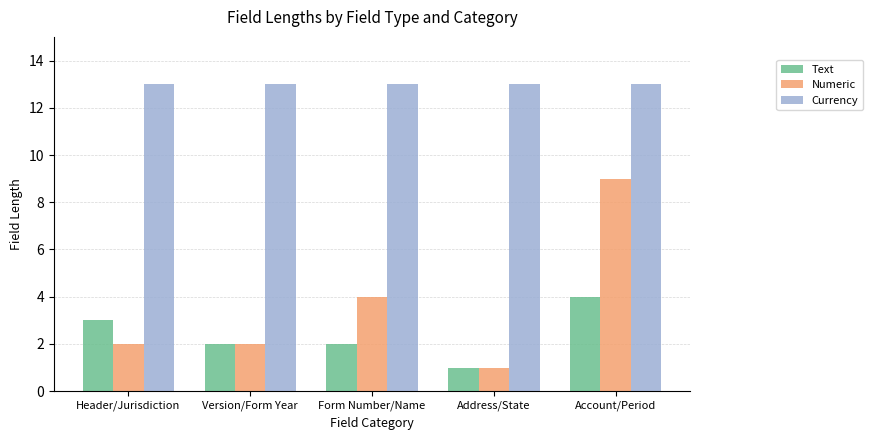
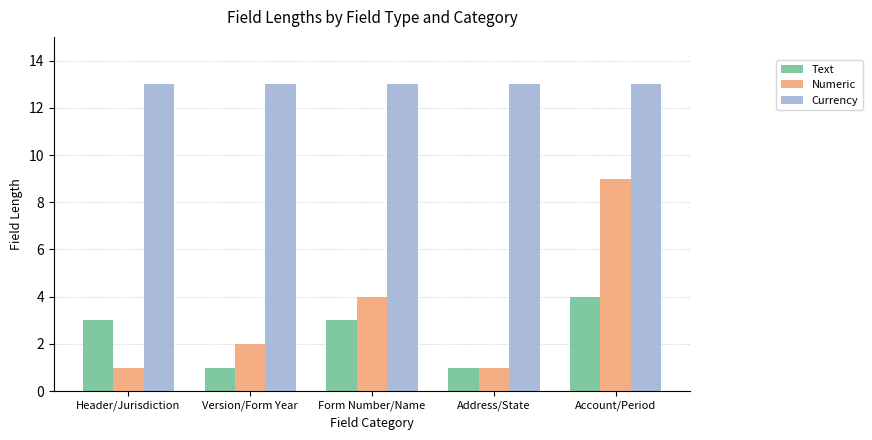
  {
    "Text": {
      "Header/Jurisdiction": 3,
-     "Version/Form Year": 2,
-     "Form Number/Name": 2,
+     "Version/Form Year": 1,
+     "Form Number/Name": 3,
      "Address/State": 1,
      "Account/Period": 4
    },
    "Numeric": {
-     "Header/Jurisdiction": 2,
+     "Header/Jurisdiction": 1,
      "Version/Form Year": 2,
      "Form Number/Name": 4,
      "Address/State": 1,
      "Account/Period": 9
    },
    "Currency": {
      "Header/Jurisdiction": 13,
      "Version/Form Year": 13,
      "Form Number/Name": 13,
      "Address/State": 13,
      "Account/Period": 13
    }
  }
